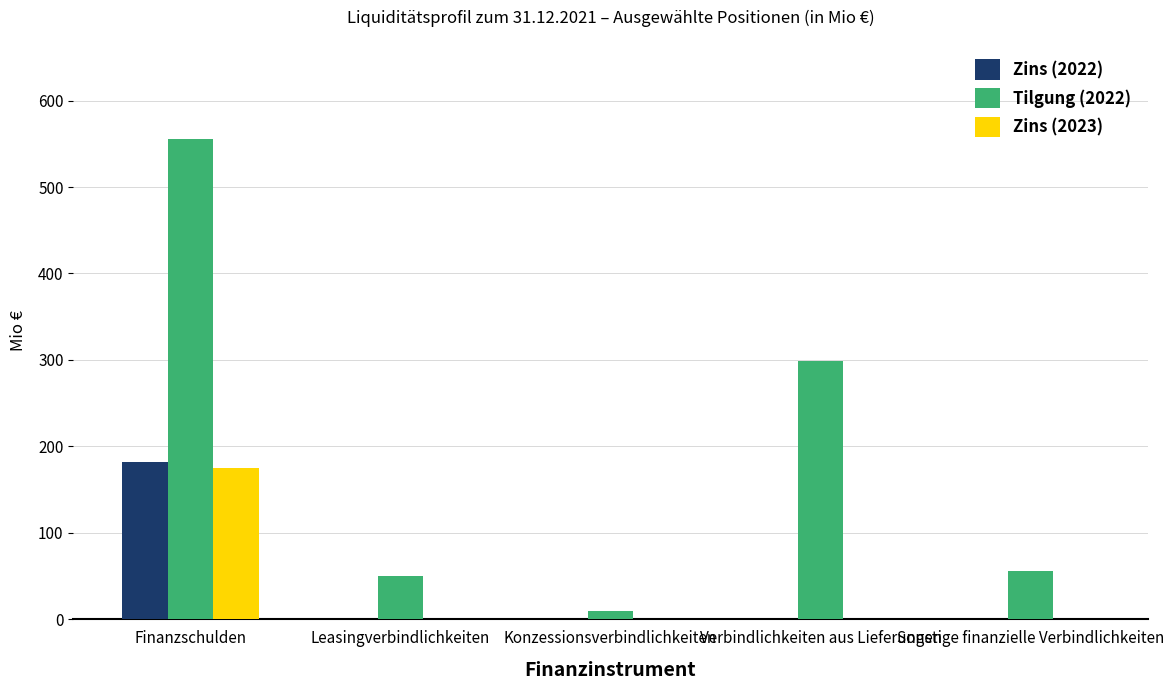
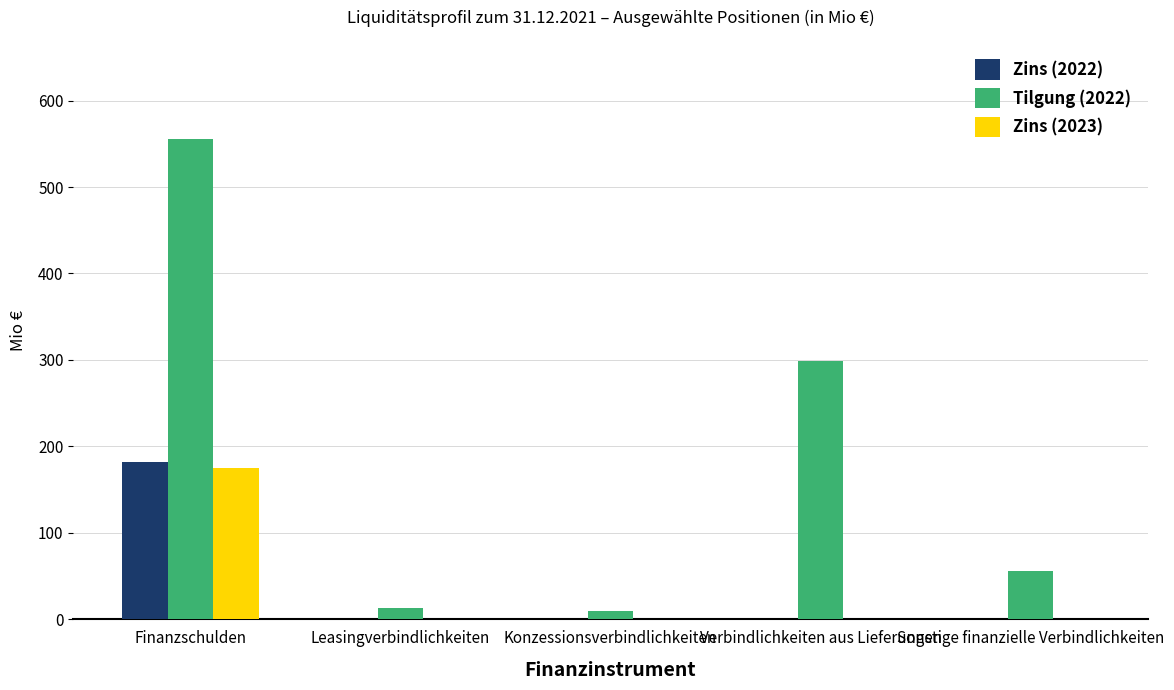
  {
    "Tilgung (2022)": {
      "Finanzschulden": 560,
-     "Leasingverbindlichkeiten": 50,
+     "Leasingverbindlichkeiten": 10,
      "Konzessionsverbindlichkeiten": 10
    }
  }
